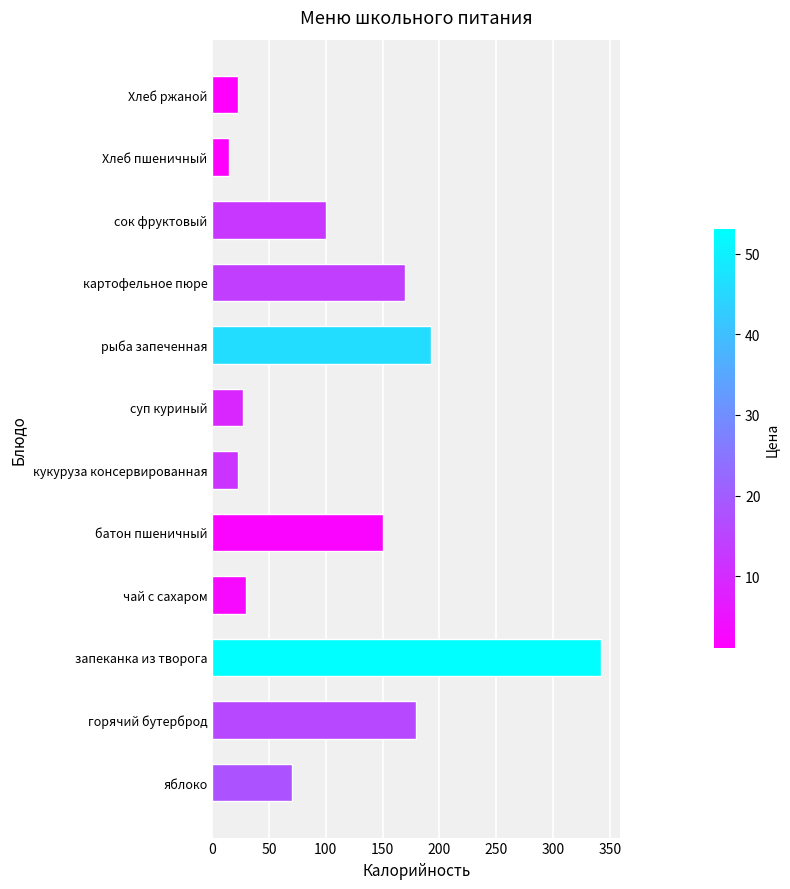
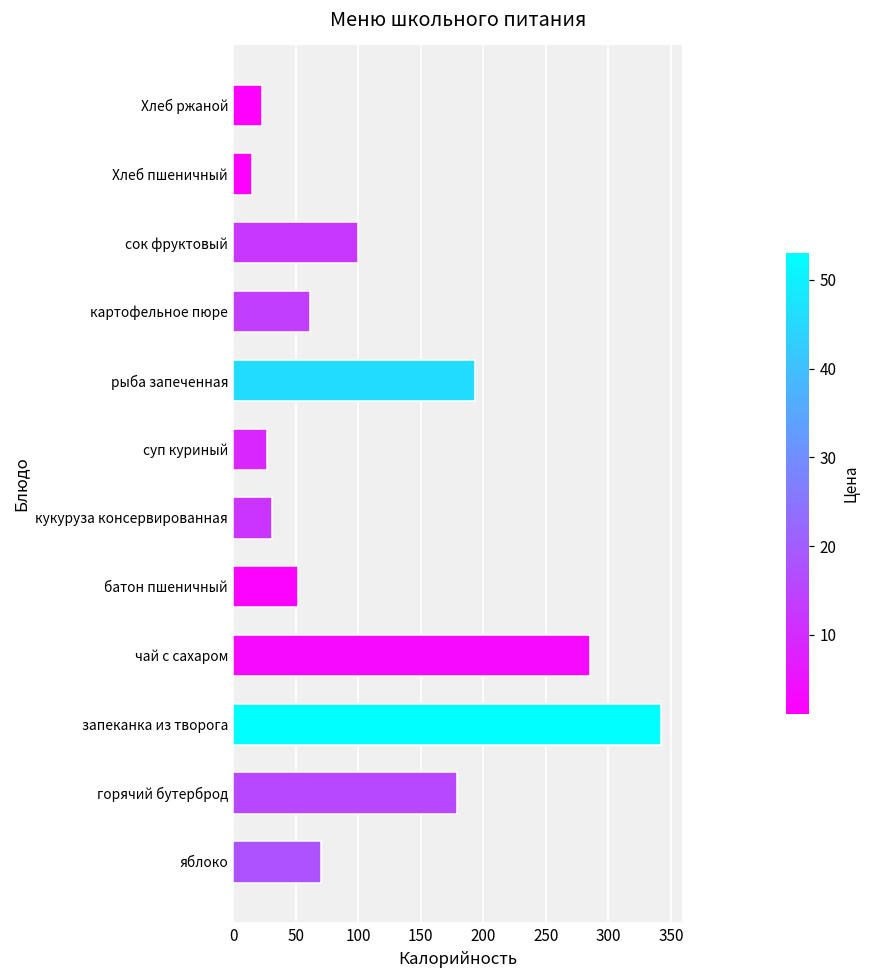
  {
    "Хлеб ржаной": 23,
    "Хлеб пшеничный": 15,
    "сок фруктовый": 100,
-   "картофельное пюре": 170,
+   "картофельное пюре": 61,
    "рыба запеченная": 193,
    "суп куриный": 27,
-   "кукуруза консервированная": 23,
-   "батон пшеничный": 150,
-   "чай с сахаром": 30,
+   "кукуруза консервированная": 31,
+   "батон пшеничный": 52,
+   "чай с сахаром": 285,
    "запеканка из творога": 342,
    "горячий бутерброд": 179,
    "яблоко": 70
  }
